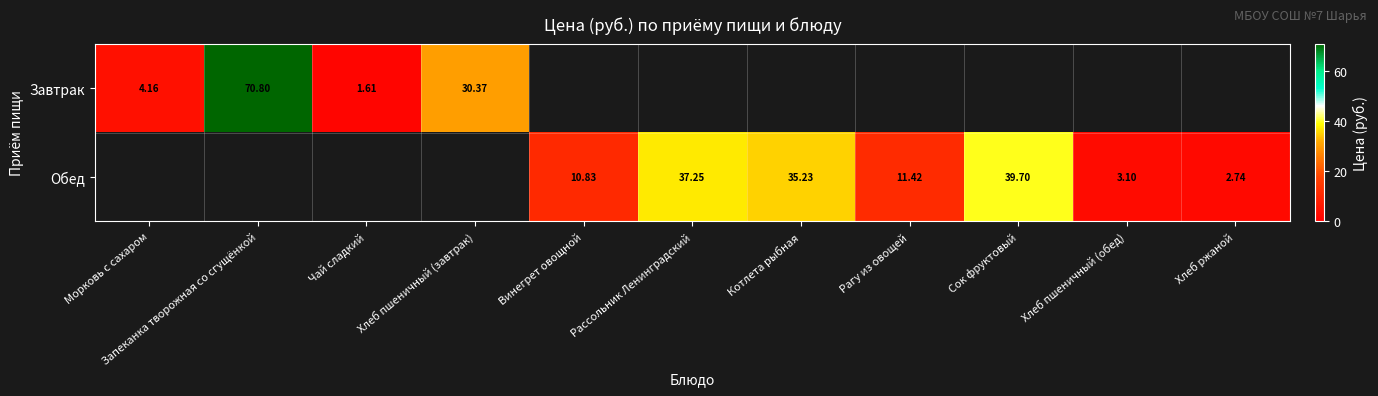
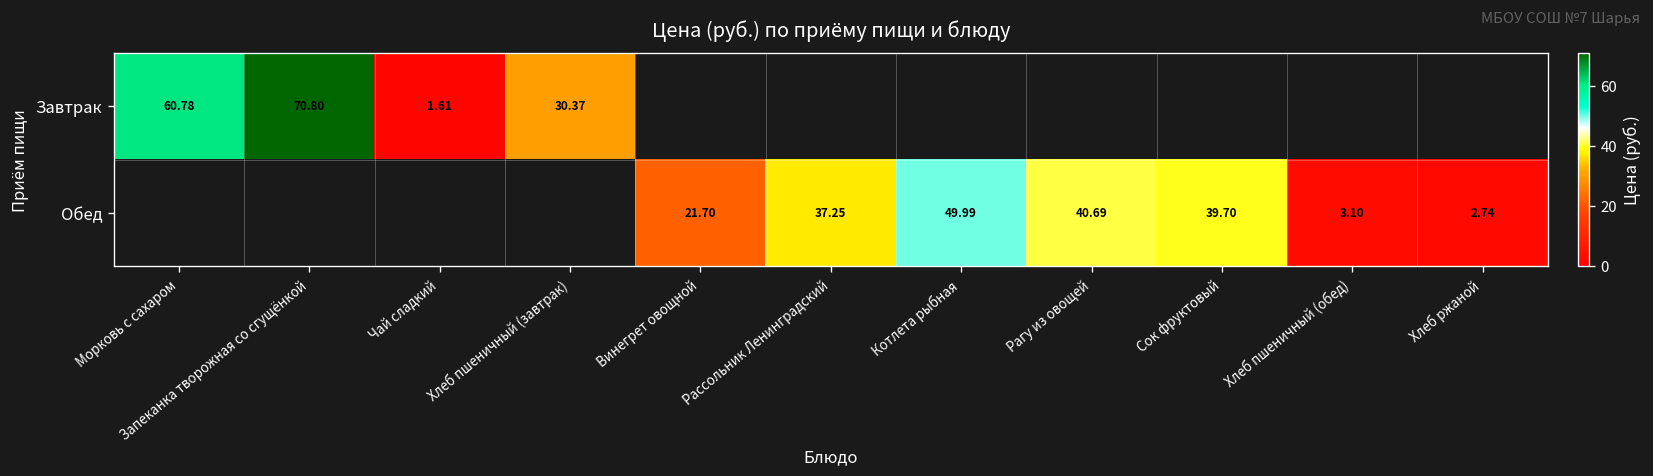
  {
    "Завтрак": {
-     "Морковь с сахаром": 4.16,
+     "Морковь с сахаром": 60.78,
      "Запеканка творожная со сгущёнкой": 70.80,
      "Чай сладкий": 1.61,
      "Хлеб пшеничный (завтрак)": 30.37
    },
    "Обед": {
-     "Винегрет овощной": 10.83,
+     "Винегрет овощной": 21.70,
      "Рассольник Ленинградский": 37.25,
-     "Котлета рыбная": 35.23,
-     "Рагу из овощей": 11.42,
+     "Котлета рыбная": 49.99,
+     "Рагу из овощей": 40.69,
      "Сок фруктовый": 39.70,
      "Хлеб пшеничный (обед)": 3.10,
      "Хлеб ржаной": 2.74
    }
  }
